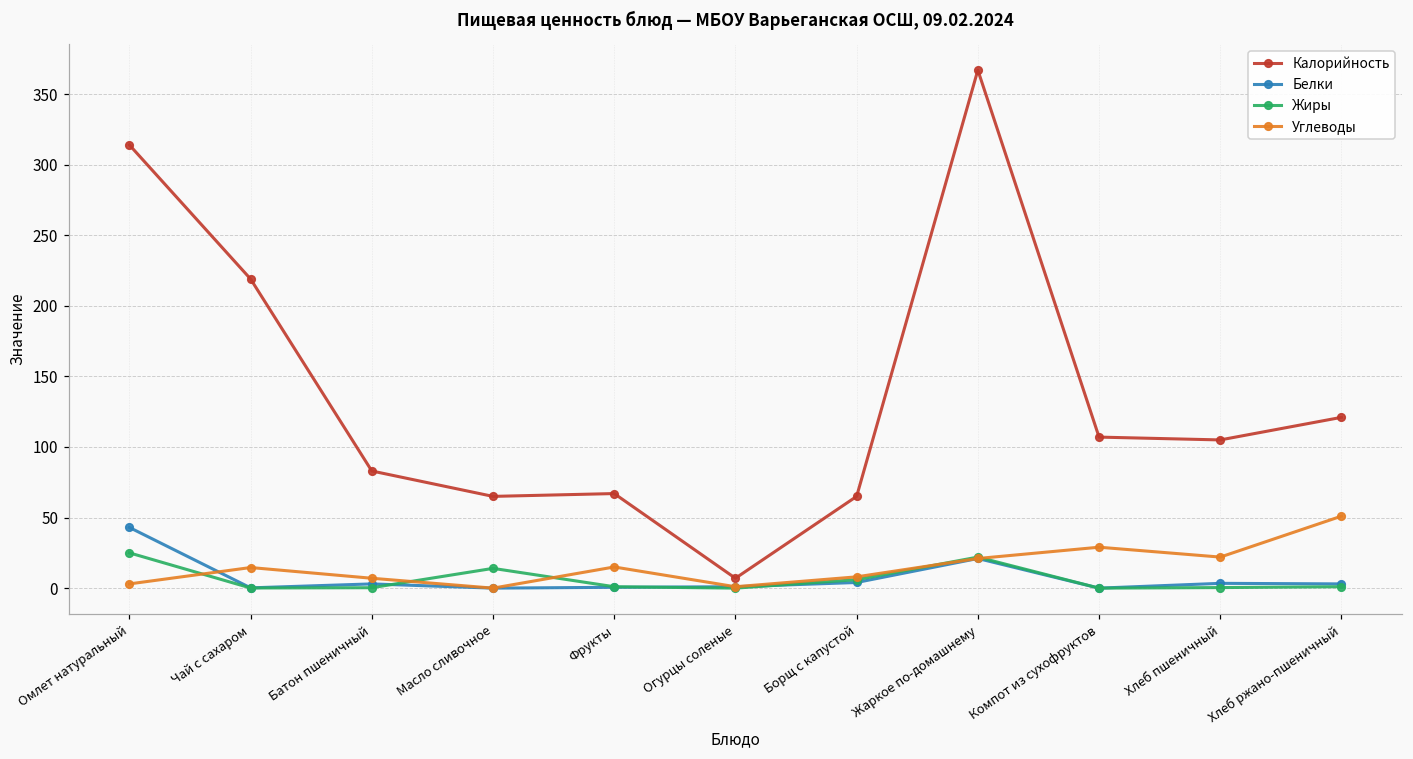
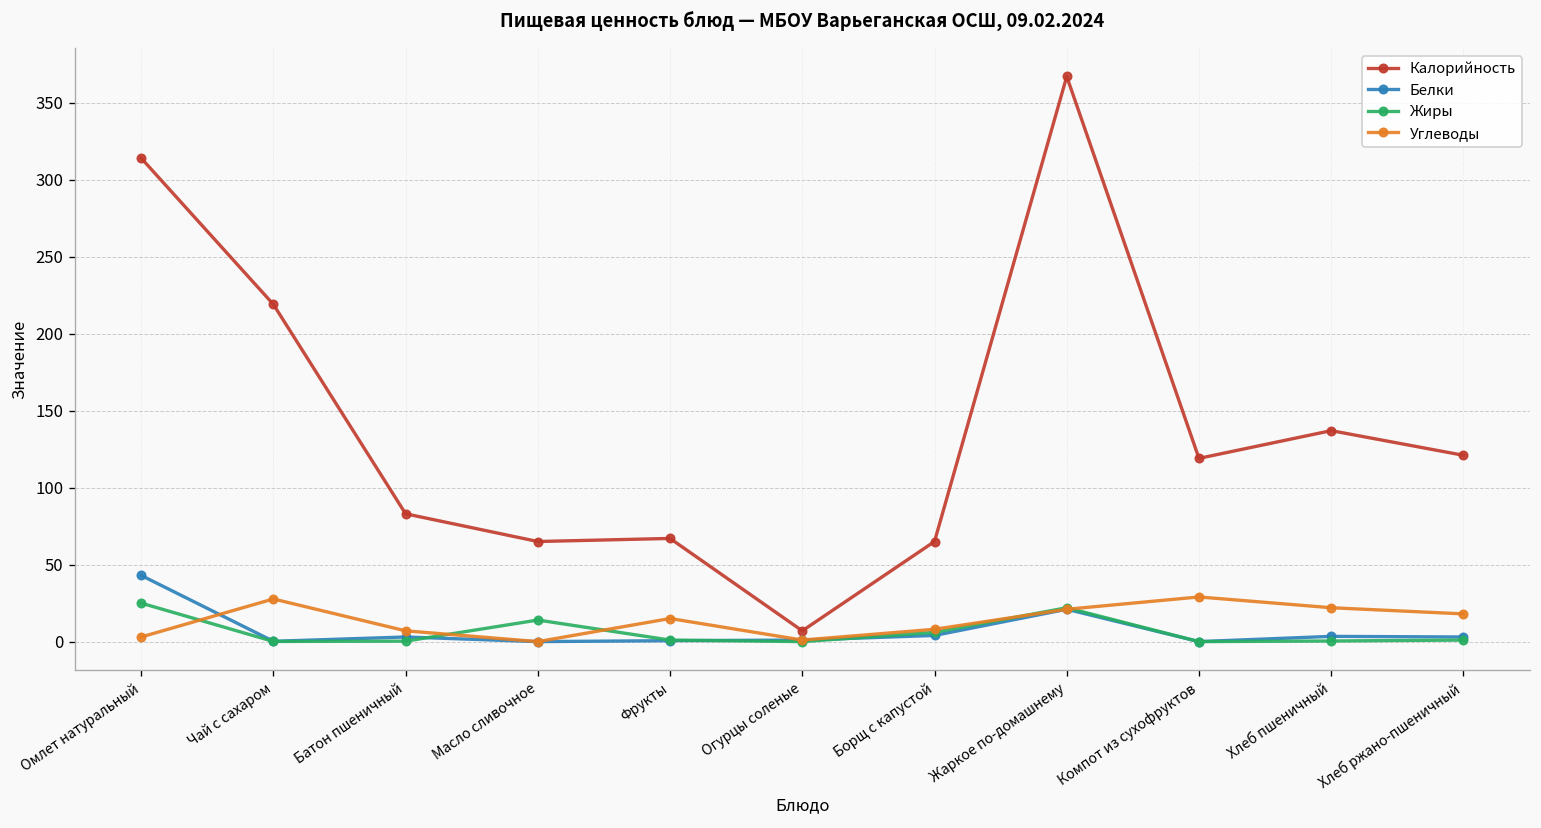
  {
    "Калорийность": {
      "Омлет натуральный": 314,
      "Чай с сахаром": 219,
      "Батон пшеничный": 83,
      "Масло сливочное": 65,
      "Фрукты": 67,
      "Огурцы соленые": 7,
      "Борщ с капустой": 65,
      "Жаркое по-домашнему": 367,
-     "Компот из сухофруктов": 107,
-     "Хлеб пшеничный": 105,
+     "Компот из сухофруктов": 119,
+     "Хлеб пшеничный": 137,
      "Хлеб ржано-пшеничный": 121
    },
    "Белки": {
      "Омлет натуральный": 43,
      "Батон пшеничный": 3,
      "Хлеб пшеничный": 3,
      "Хлеб ржано-пшеничный": 3
    },
    "Жиры": {
      "Омлет натуральный": 25,
      "Батон пшеничный": 0,
      "Масло сливочное": 14,
      "Хлеб пшеничный": 0,
      "Хлеб ржано-пшеничный": 1
    },
    "Углеводы": {
      "Омлет натуральный": 3,
-     "Чай с сахаром": 15,
+     "Чай с сахаром": 28,
      "Батон пшеничный": 7,
      "Фрукты": 15,
      "Борщ с капустой": 8,
      "Компот из сухофруктов": 29,
      "Хлеб пшеничный": 22,
-     "Хлеб ржано-пшеничный": 51
+     "Хлеб ржано-пшеничный": 18
    }
  }
